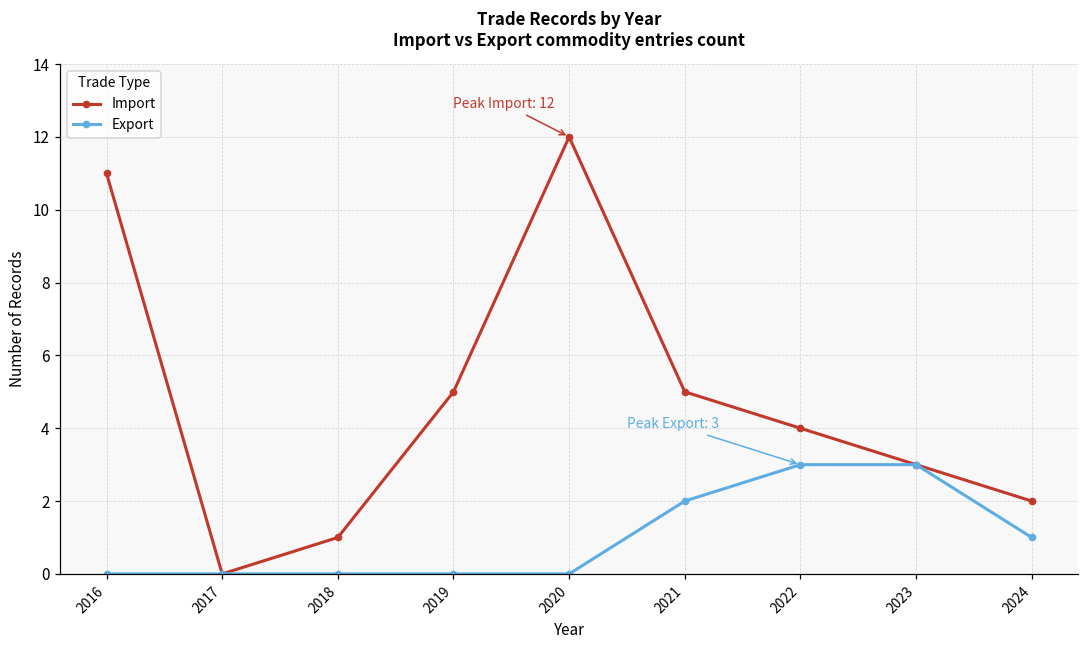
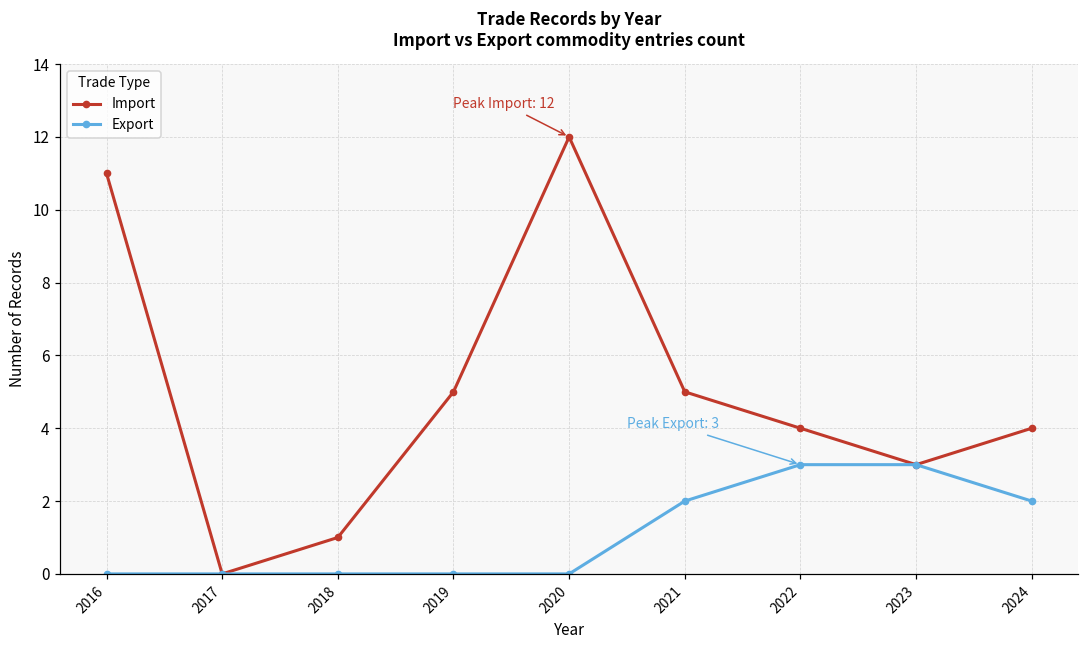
  {
    "Import": {
      "2016": 11,
      "2018": 1,
      "2019": 5,
      "2021": 5,
-     "2024": 2
+     "2024": 4
    },
    "Export": {
      "2016": 0,
      "2018": 0,
      "2019": 0,
      "2020": 0,
      "2021": 2,
-     "2024": 1
+     "2024": 2
    }
  }
